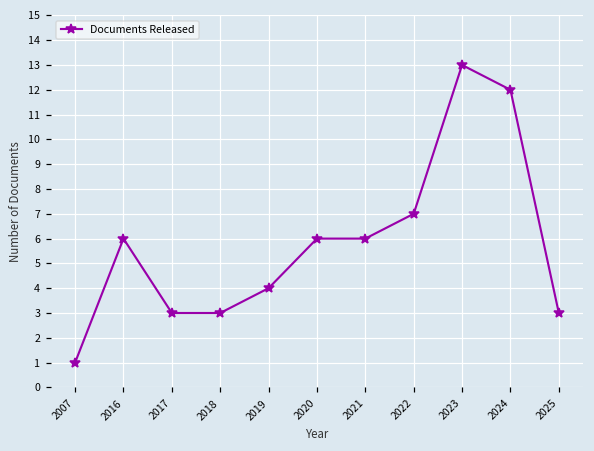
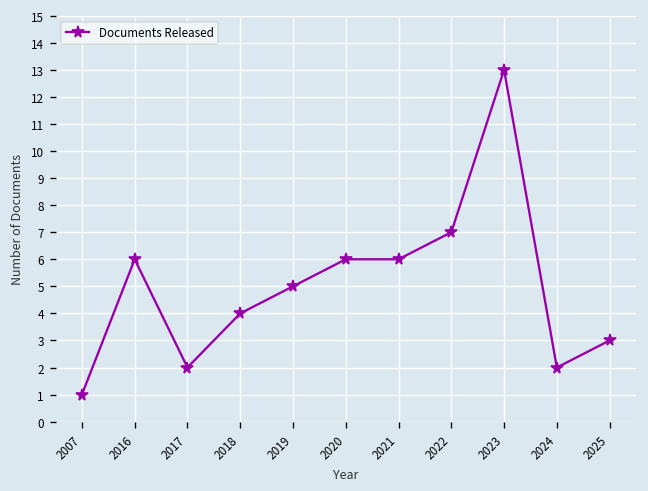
  {
    "2007": 1,
    "2016": 6,
-   "2017": 3,
-   "2018": 3,
-   "2019": 4,
+   "2017": 2,
+   "2018": 4,
+   "2019": 5,
    "2020": 6,
    "2021": 6,
    "2022": 7,
    "2023": 13,
-   "2024": 12,
+   "2024": 2,
    "2025": 3
  }
